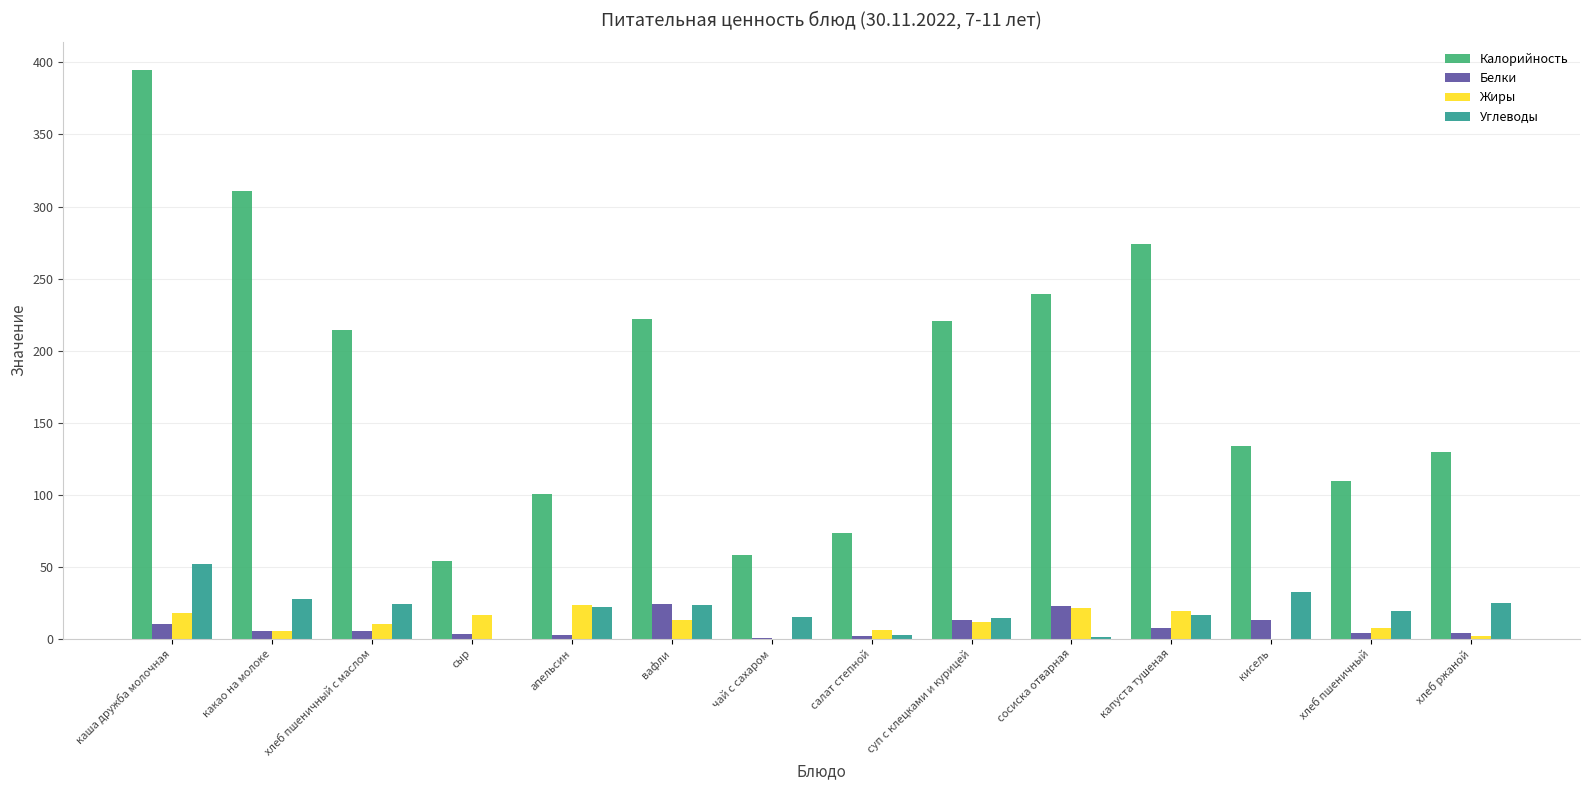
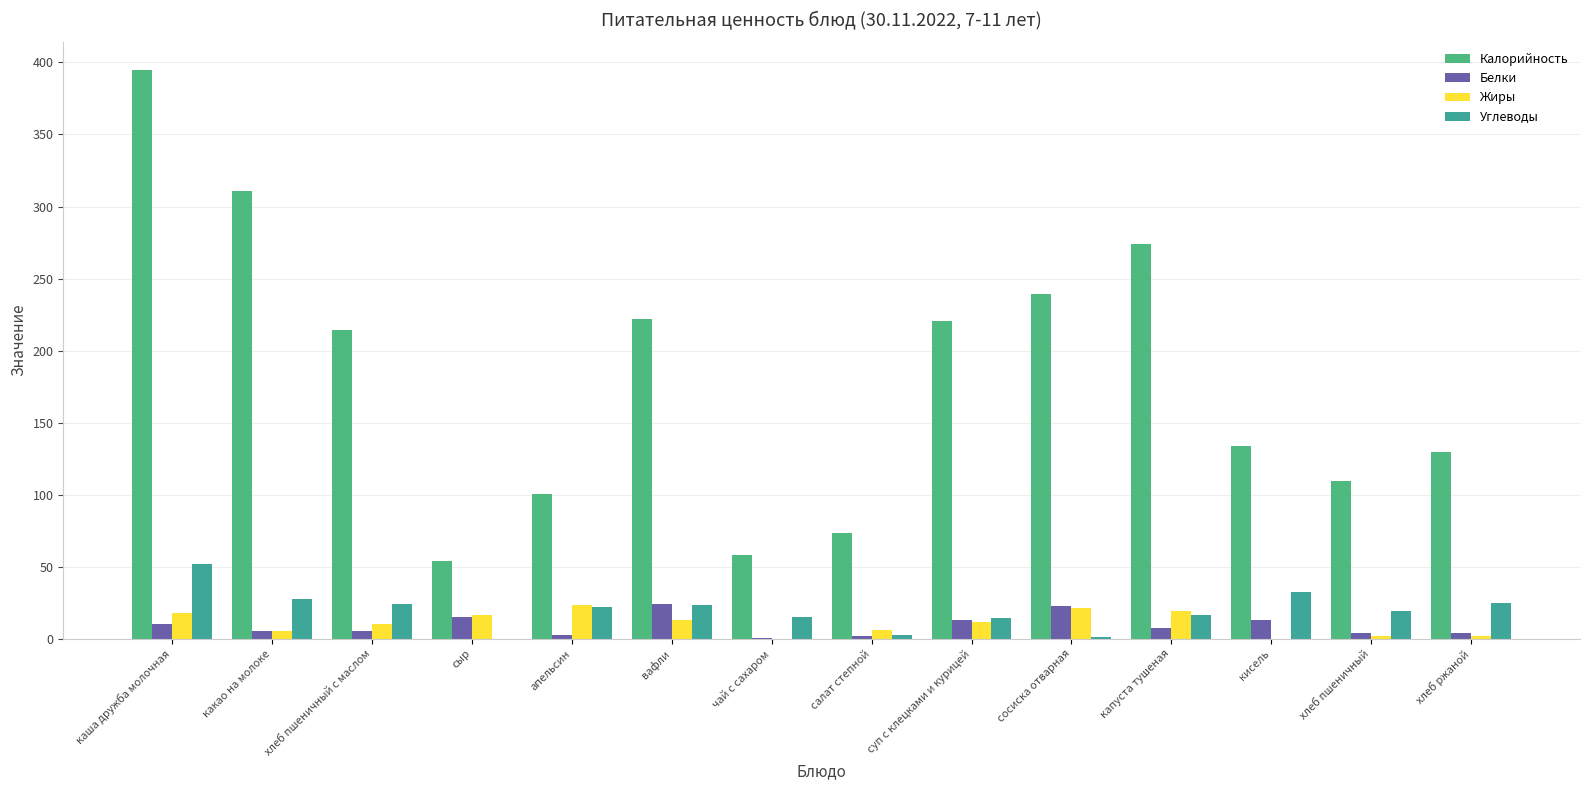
  {
    "Белки": {
      "каша дружба молочная": 10,
      "какао на молоке": 5,
      "хлеб пшеничный с маслом": 5,
-     "сыр": 3,
+     "сыр": 15,
      "апельсин": 2,
      "вафли": 24,
      "салат степной": 2,
      "суп с клецками и курицей": 13,
      "сосиска отварная": 23,
      "капуста тушеная": 8,
      "кисель": 13,
      "хлеб пшеничный": 4,
      "хлеб ржаной": 4
    },
    "Жиры": {
      "каша дружба молочная": 18,
      "какао на молоке": 5,
      "хлеб пшеничный с маслом": 11,
      "сыр": 17,
      "апельсин": 24,
      "вафли": 13,
      "чай с сахаром": 0,
      "салат степной": 6,
      "суп с клецками и курицей": 12,
      "сосиска отварная": 22,
      "капуста тушеная": 19,
      "кисель": 0,
-     "хлеб пшеничный": 8
+     "хлеб пшеничный": 2
    }
  }
